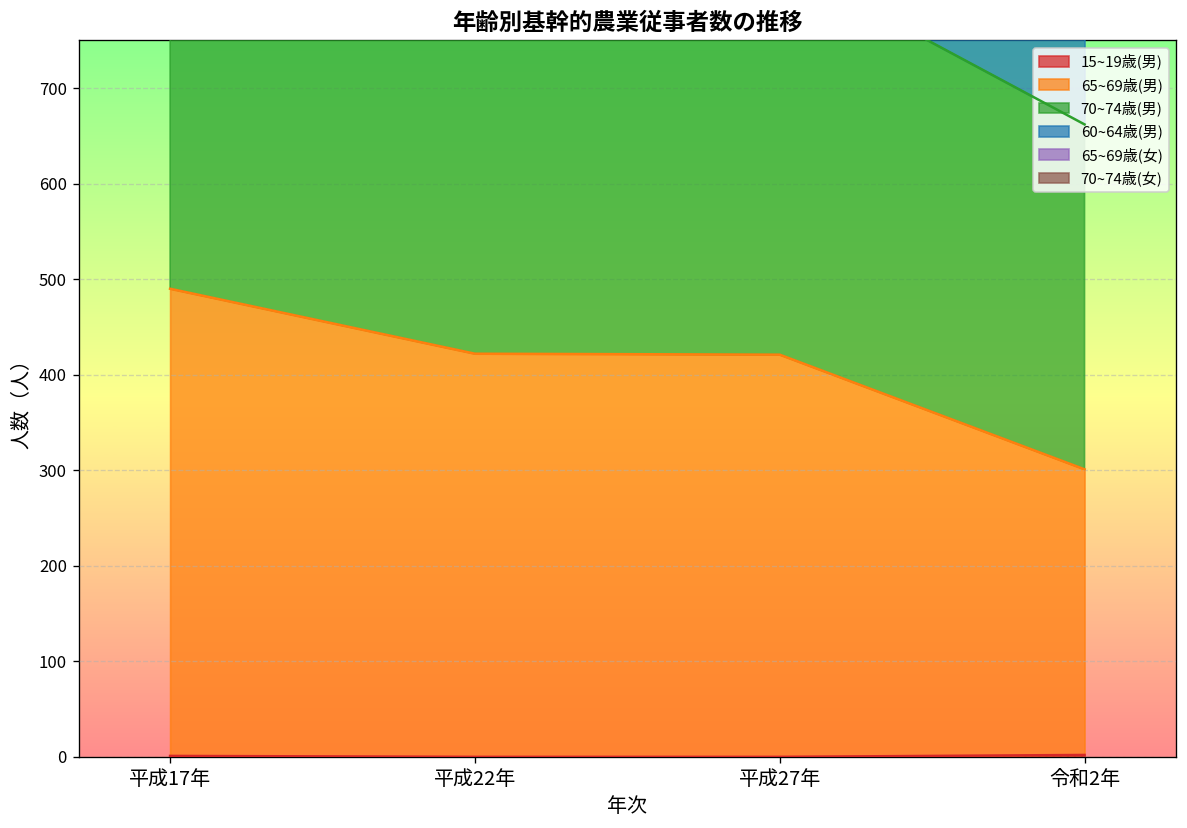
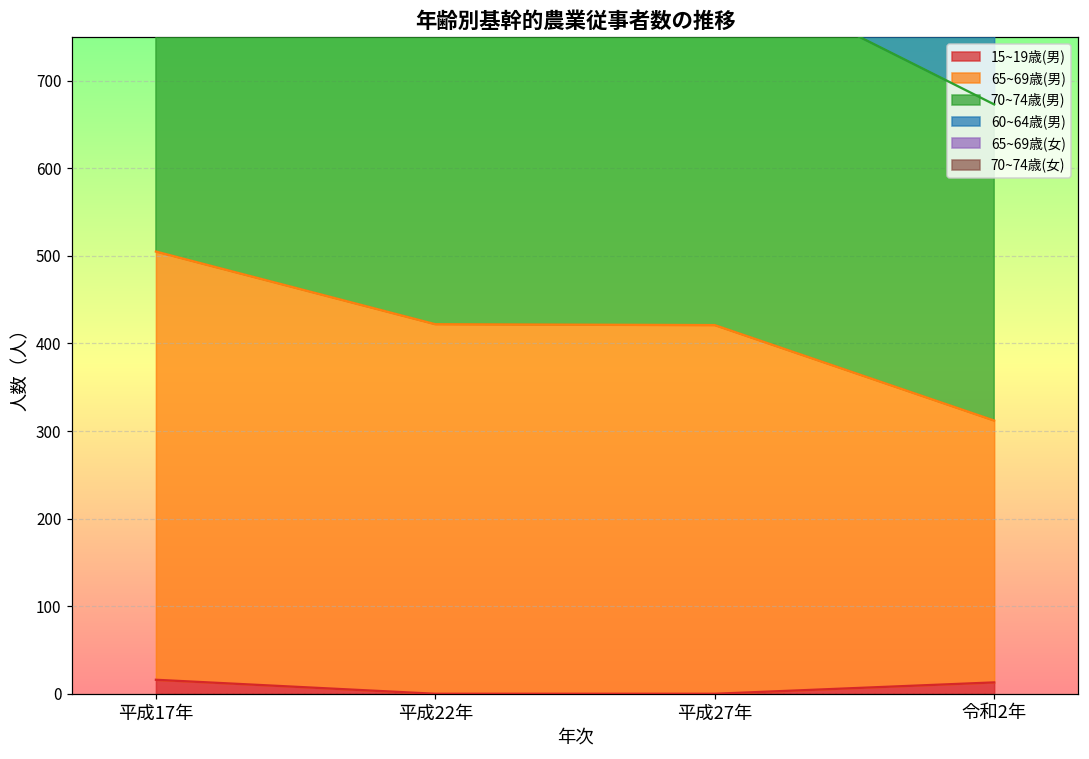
  {
    "15~19歳(男)": {
-     "平成17年": 0,
+     "平成17年": 20,
      "平成22年": 0,
      "平成27年": 0,
-     "令和2年": 0
+     "令和2年": 10
    },
    "65~69歳(男)": {
      "平成17年": 490,
      "平成22年": 420,
      "平成27年": 420,
      "令和2年": 300
    }
  }
